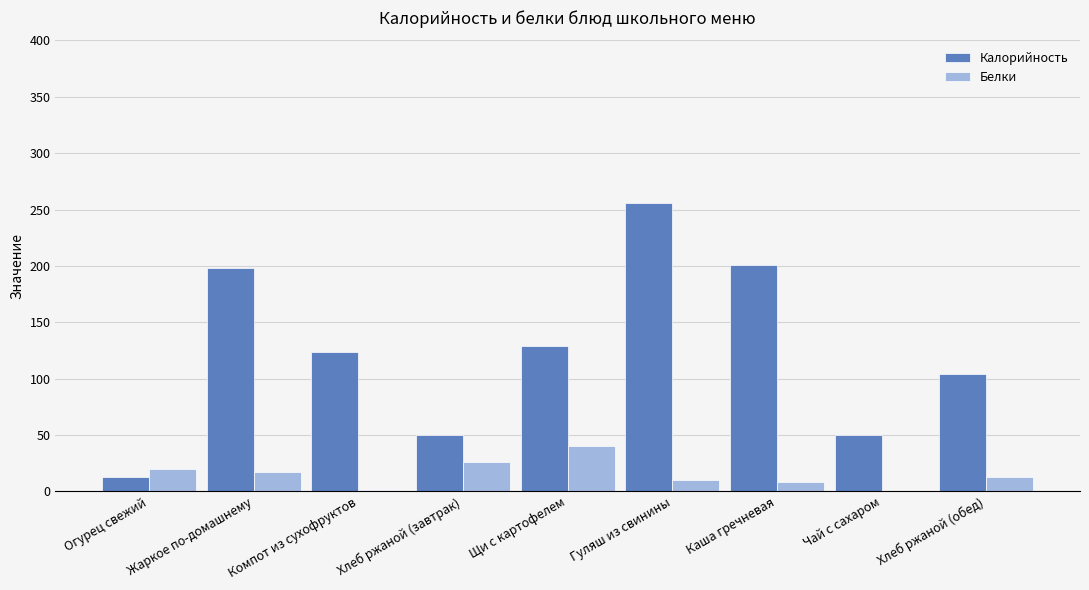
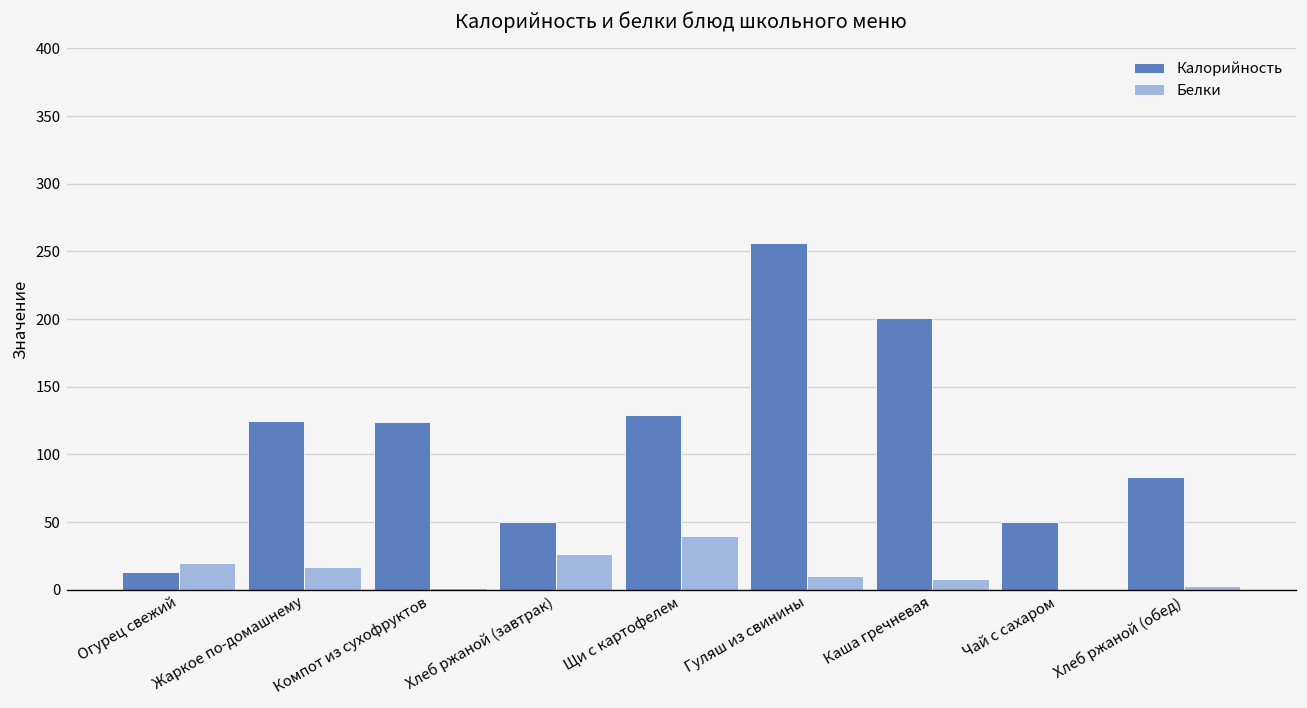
  {
    "Калорийность": {
      "Огурец свежий": 13,
-     "Жаркое по-домашнему": 198,
+     "Жаркое по-домашнему": 125,
      "Компот из сухофруктов": 124,
      "Хлеб ржаной (завтрак)": 50,
      "Щи с картофелем": 129,
      "Гуляш из свинины": 256,
      "Каша гречневая": 201,
      "Чай с сахаром": 50,
-     "Хлеб ржаной (обед)": 104
+     "Хлеб ржаной (обед)": 83
    },
    "Белки": {
      "Огурец свежий": 20,
      "Жаркое по-домашнему": 17,
      "Хлеб ржаной (завтрак)": 26,
      "Щи с картофелем": 40,
      "Гуляш из свинины": 10,
      "Каша гречневая": 8,
      "Чай с сахаром": 0,
-     "Хлеб ржаной (обед)": 13
+     "Хлеб ржаной (обед)": 3
    }
  }
